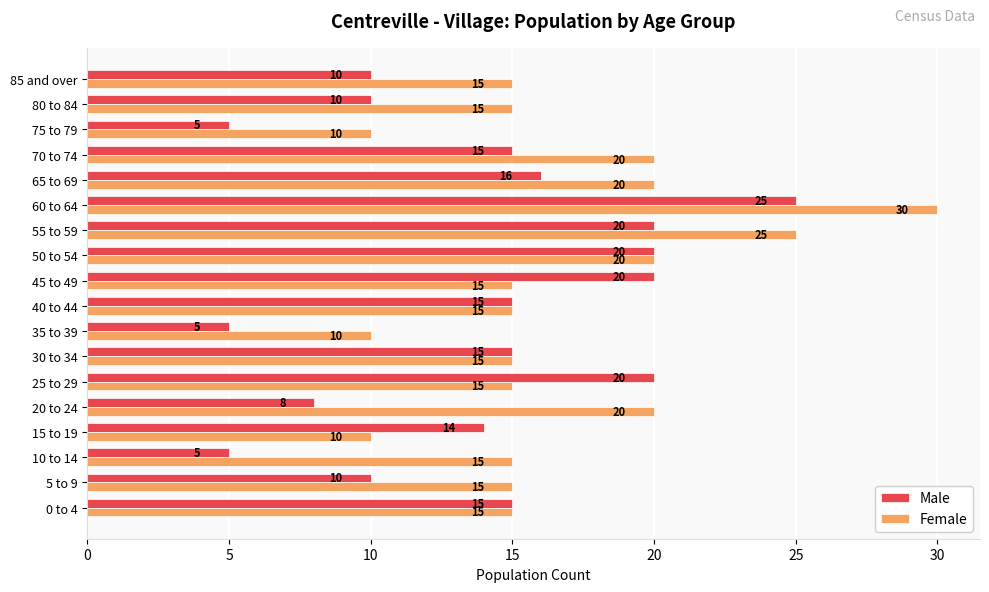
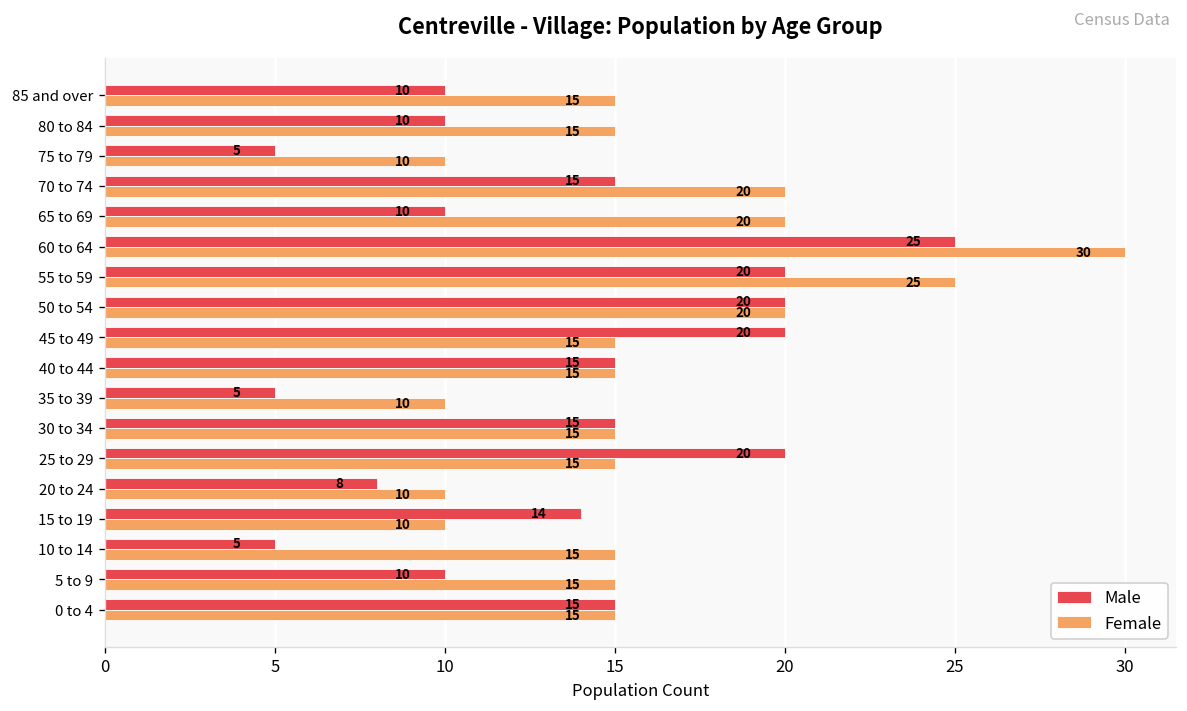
  {
    "Male": {
      "85 and over": 10,
      "80 to 84": 10,
      "75 to 79": 5,
      "70 to 74": 15,
-     "65 to 69": 16,
+     "65 to 69": 10,
      "60 to 64": 25,
      "55 to 59": 20,
      "45 to 49": 20,
      "35 to 39": 5,
      "25 to 29": 20,
      "20 to 24": 8,
      "15 to 19": 14,
      "10 to 14": 5,
      "5 to 9": 10
    },
    "Female": {
      "85 and over": 15,
      "80 to 84": 15,
      "75 to 79": 10,
      "70 to 74": 20,
      "65 to 69": 20,
      "60 to 64": 30,
      "55 to 59": 25,
      "45 to 49": 15,
      "35 to 39": 10,
      "25 to 29": 15,
-     "20 to 24": 20,
+     "20 to 24": 10,
      "15 to 19": 10,
      "10 to 14": 15,
      "5 to 9": 15
    }
  }
